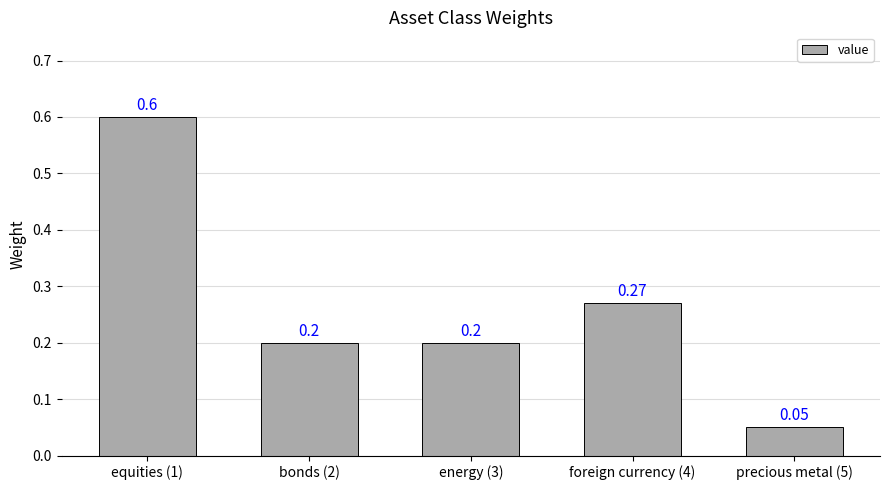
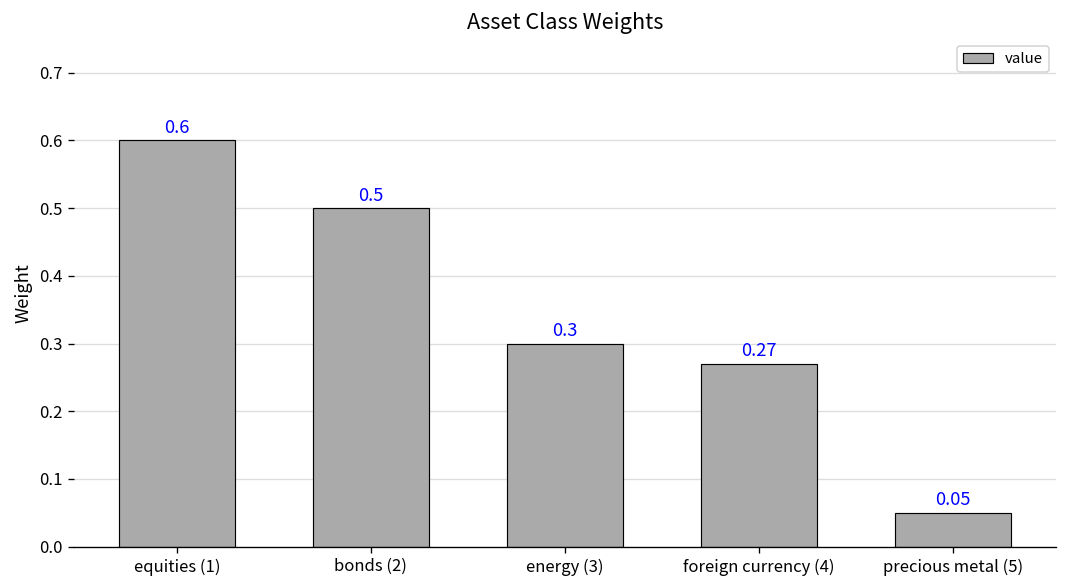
  {
    "equities (1)": 0.6,
-   "bonds (2)": 0.2,
-   "energy (3)": 0.2,
+   "bonds (2)": 0.5,
+   "energy (3)": 0.3,
    "foreign currency (4)": 0.27,
    "precious metal (5)": 0.05
  }
